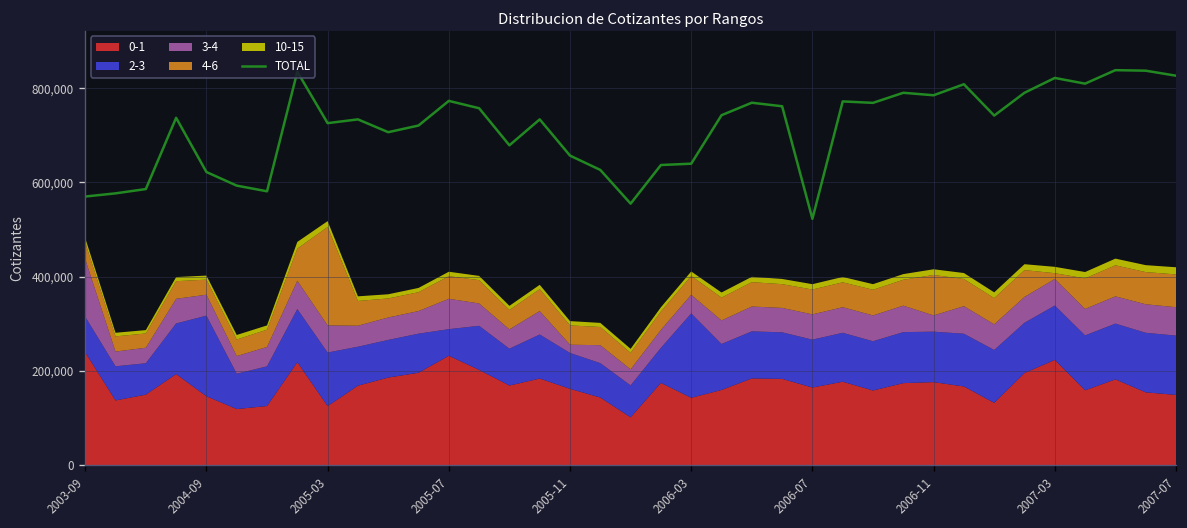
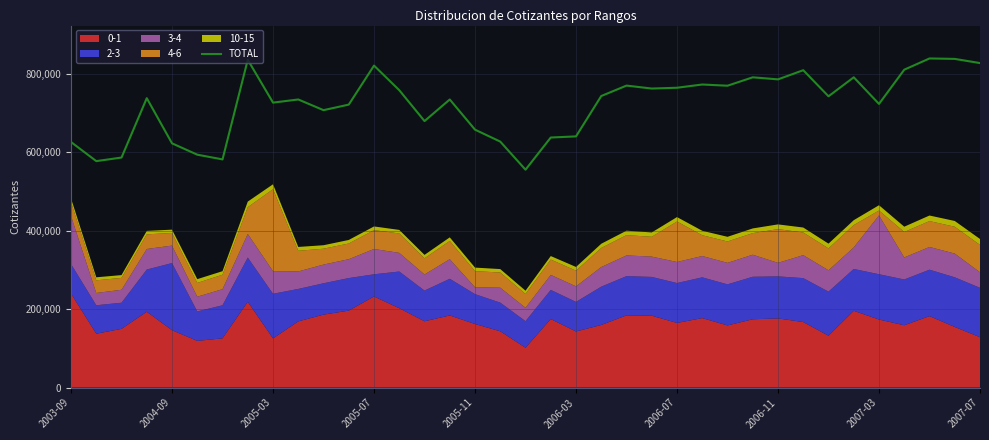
  {
    "TOTAL": {
-     "2003-09": "570,000",
+     "2003-09": "630,000",
      "2004-09": "620,000",
      "2005-03": "730,000",
-     "2005-07": "770,000",
+     "2005-07": "820,000",
      "2005-11": "660,000",
      "2006-03": "640,000",
-     "2006-07": "520,000",
+     "2006-07": "760,000",
      "2006-11": "790,000",
-     "2007-03": "820,000",
+     "2007-03": "720,000",
      "2007-07": "830,000"
    },
    "0-1": {
      "2003-09": "240,000",
      "2004-09": "150,000",
      "2005-03": "130,000",
      "2005-07": "230,000",
      "2005-11": "160,000",
      "2006-03": "140,000",
      "2006-07": "160,000",
      "2006-11": "180,000",
-     "2007-03": "220,000",
-     "2007-07": "150,000"
+     "2007-03": "170,000",
+     "2007-07": "130,000"
    },
    "2-3": {
      "2003-09": "80,000",
      "2004-09": "170,000",
      "2005-03": "110,000",
      "2005-07": "60,000",
      "2005-11": "80,000",
-     "2006-03": "180,000",
+     "2006-03": "80,000",
      "2006-07": "100,000",
      "2006-11": "110,000",
      "2007-03": "120,000",
      "2007-07": "130,000"
    },
    "3-4": {
      "2003-09": "120,000",
      "2004-09": "40,000",
      "2005-03": "60,000",
      "2005-07": "60,000",
      "2005-11": "20,000",
      "2006-03": "40,000",
      "2006-07": "50,000",
      "2006-11": "30,000",
-     "2007-03": "60,000",
-     "2007-07": "60,000"
+     "2007-03": "150,000",
+     "2007-07": "40,000"
    },
    "4-6": {
      "2003-09": "40,000",
      "2004-09": "30,000",
      "2005-03": "210,000",
      "2005-07": "50,000",
      "2005-11": "40,000",
      "2006-03": "40,000",
-     "2006-07": "50,000",
+     "2006-07": "100,000",
      "2006-11": "90,000",
      "2007-03": "10,000",
      "2007-07": "70,000"
    },
    "10-15": {
      "2003-09": "10,000",
      "2004-09": "10,000",
      "2005-03": "10,000",
      "2005-07": "10,000",
      "2005-11": "10,000",
      "2006-03": "10,000",
      "2006-07": "10,000",
      "2006-11": "10,000",
      "2007-03": "10,000",
      "2007-07": "20,000"
    }
  }
